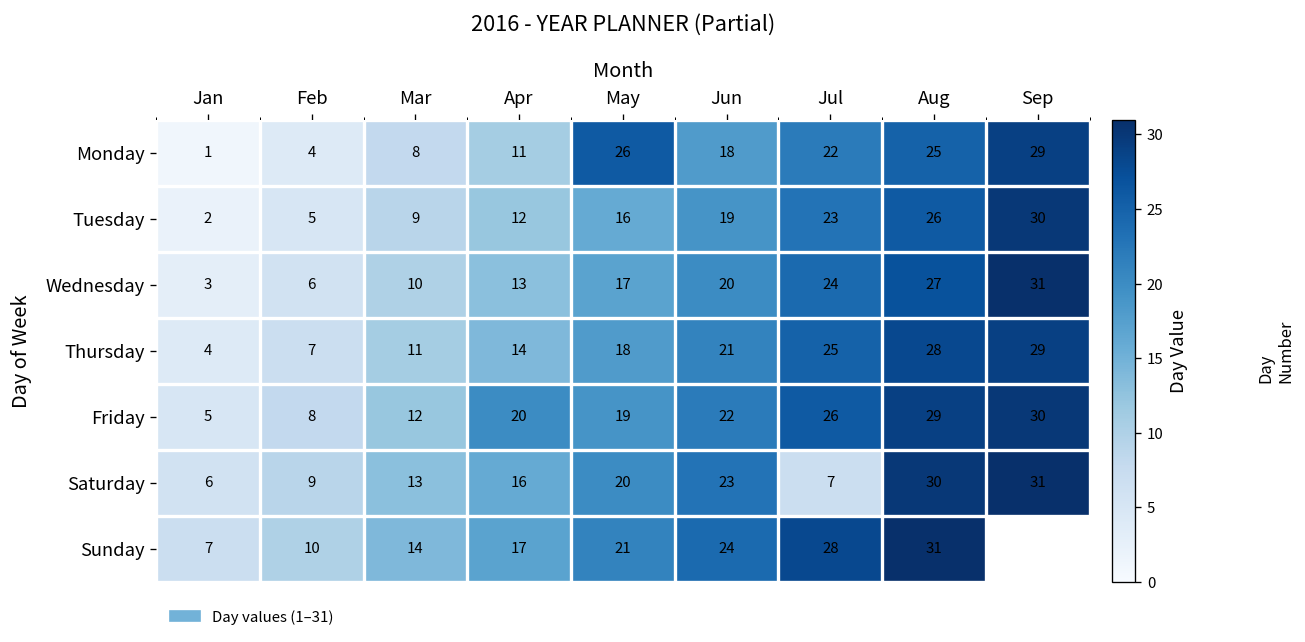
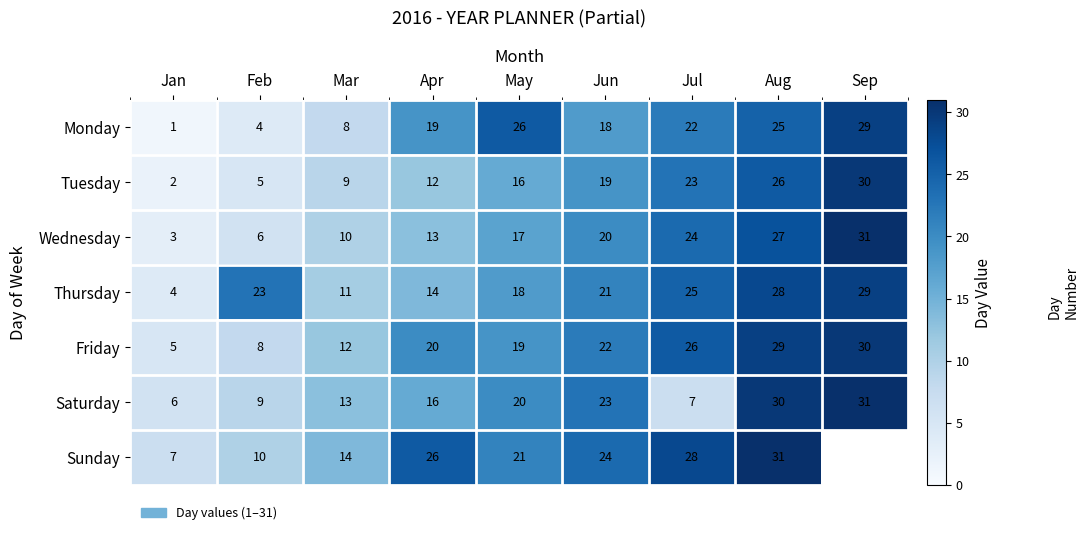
  {
    "Monday": {
      "Jan": 1,
      "Feb": 4,
      "Mar": 8,
-     "Apr": 11,
+     "Apr": 19,
      "May": 26,
      "Jun": 18,
      "Jul": 22,
      "Aug": 25,
      "Sep": 29
    },
    "Tuesday": {
      "Jan": 2,
      "Feb": 5,
      "Mar": 9,
      "Apr": 12,
      "May": 16,
      "Jun": 19,
      "Jul": 23,
      "Aug": 26,
      "Sep": 30
    },
    "Wednesday": {
      "Jan": 3,
      "Feb": 6,
      "Mar": 10,
      "Apr": 13,
      "May": 17,
      "Jun": 20,
      "Jul": 24,
      "Aug": 27,
      "Sep": 31
    },
    "Thursday": {
      "Jan": 4,
-     "Feb": 7,
+     "Feb": 23,
      "Mar": 11,
      "Apr": 14,
      "May": 18,
      "Jun": 21,
      "Jul": 25,
      "Aug": 28,
      "Sep": 29
    },
    "Friday": {
      "Jan": 5,
      "Feb": 8,
      "Mar": 12,
      "Apr": 20,
      "May": 19,
      "Jun": 22,
      "Jul": 26,
      "Aug": 29,
      "Sep": 30
    },
    "Saturday": {
      "Jan": 6,
      "Feb": 9,
      "Mar": 13,
      "Apr": 16,
      "May": 20,
      "Jun": 23,
      "Jul": 7,
      "Aug": 30,
      "Sep": 31
    },
    "Sunday": {
      "Jan": 7,
      "Feb": 10,
      "Mar": 14,
-     "Apr": 17,
+     "Apr": 26,
      "May": 21,
      "Jun": 24,
      "Jul": 28,
      "Aug": 31
    }
  }
